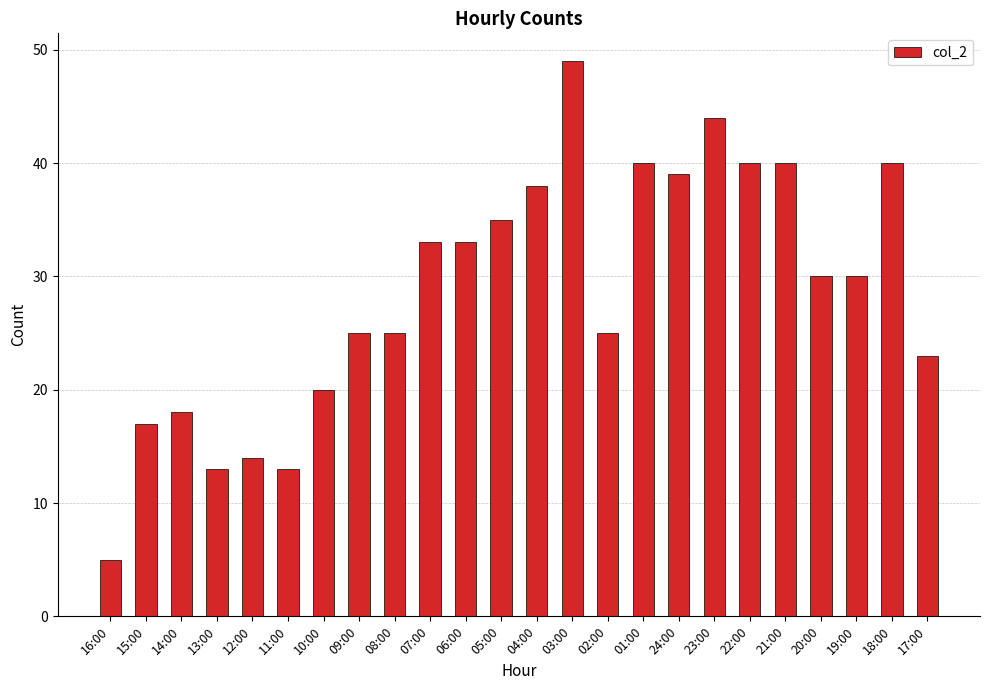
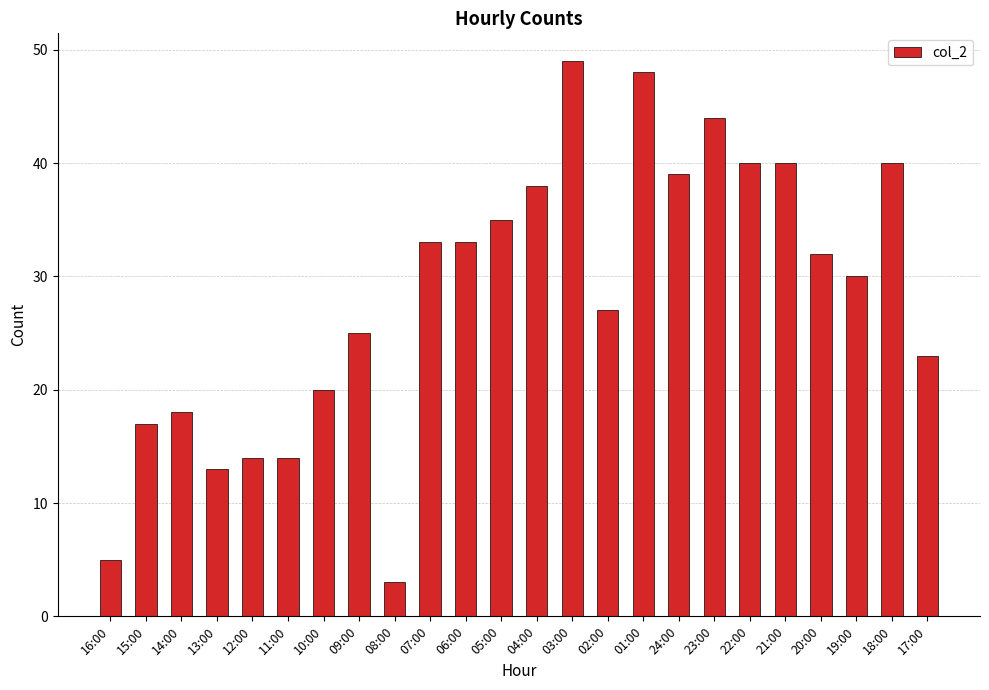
  {
    "16:00": 5,
    "15:00": 17,
    "14:00": 18,
    "13:00": 13,
    "12:00": 14,
-   "11:00": 13,
+   "11:00": 14,
    "10:00": 20,
    "09:00": 25,
-   "08:00": 25,
+   "08:00": 3,
    "07:00": 33,
    "06:00": 33,
    "05:00": 35,
    "04:00": 38,
    "03:00": 49,
-   "02:00": 25,
-   "01:00": 40,
+   "02:00": 27,
+   "01:00": 48,
    "24:00": 39,
    "23:00": 44,
    "22:00": 40,
    "21:00": 40,
-   "20:00": 30,
+   "20:00": 32,
    "19:00": 30,
    "18:00": 40,
    "17:00": 23
  }
